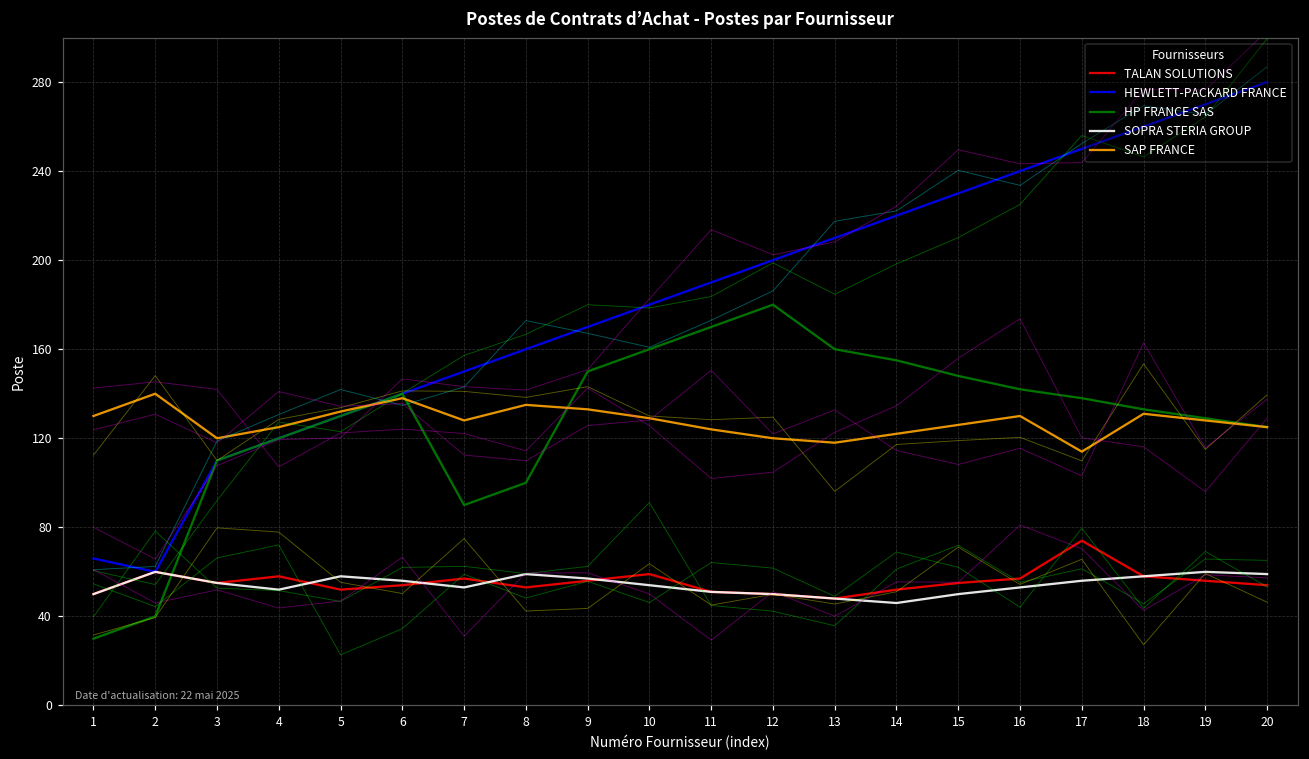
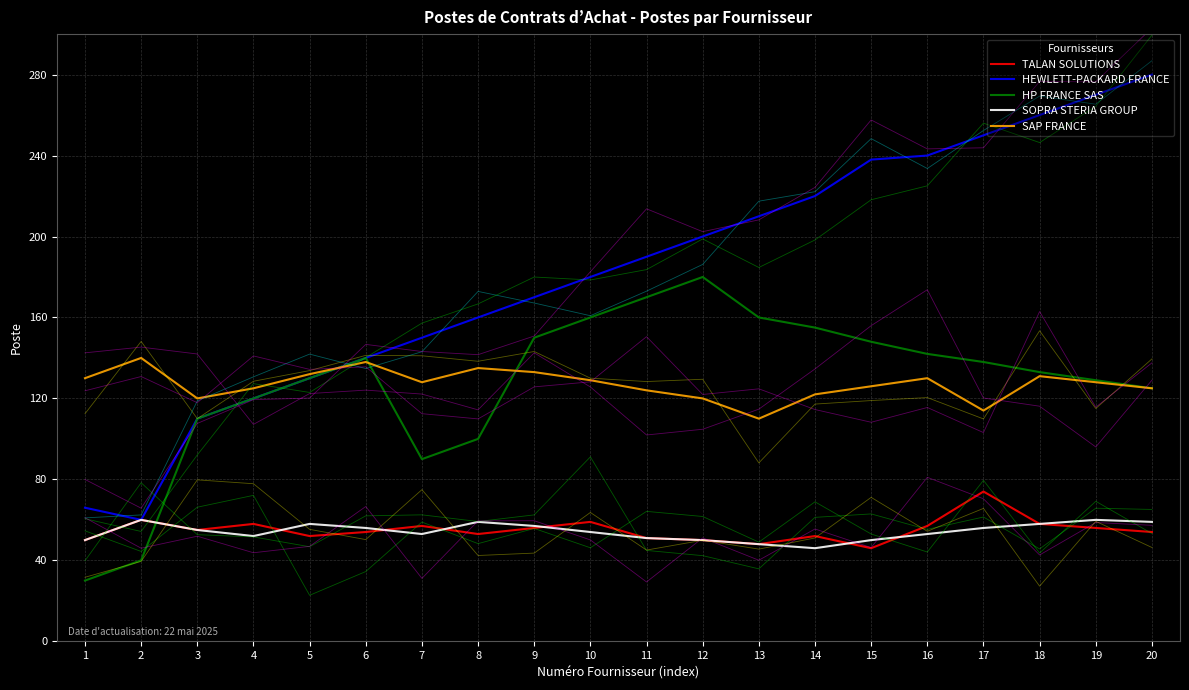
  {
    "TALAN SOLUTIONS": {
      "4": 58,
      "5": 52,
      "6": 54,
      "7": 57,
      "8": 53,
      "10": 59,
-     "15": 55,
+     "15": 46,
      "16": 57,
      "17": 74,
      "19": 56
    },
    "HEWLETT-PACKARD FRANCE": {
      "1": 66,
      "7": 150,
      "8": 160,
      "9": 170,
      "10": 180,
      "11": 190,
      "13": 210,
      "14": 220,
-     "15": 230,
+     "15": 238,
      "16": 240,
      "17": 250
    },
    "SOPRA STERIA GROUP": {
      "5": 58,
      "6": 56,
      "7": 53,
      "10": 54,
      "14": 46,
      "15": 50,
      "16": 53,
      "17": 56,
      "20": 59
    },
    "SAP FRANCE": {
      "1": 130,
      "2": 140,
      "4": 125,
      "5": 132,
      "6": 138,
      "7": 128,
      "8": 135,
      "9": 133,
      "11": 124,
      "12": 120,
-     "13": 118,
+     "13": 110,
      "14": 122,
      "15": 126,
      "16": 130,
      "17": 114,
      "18": 131
    }
  }
